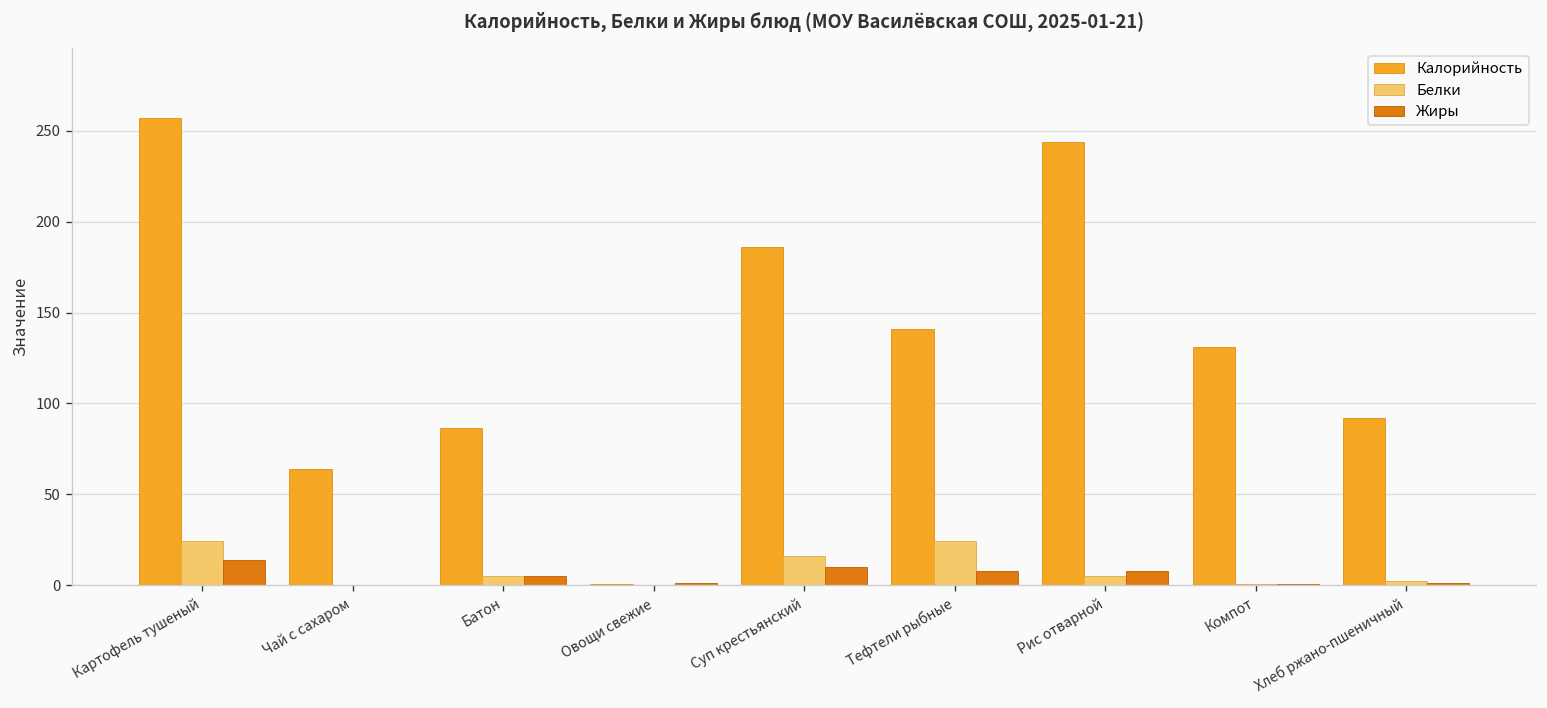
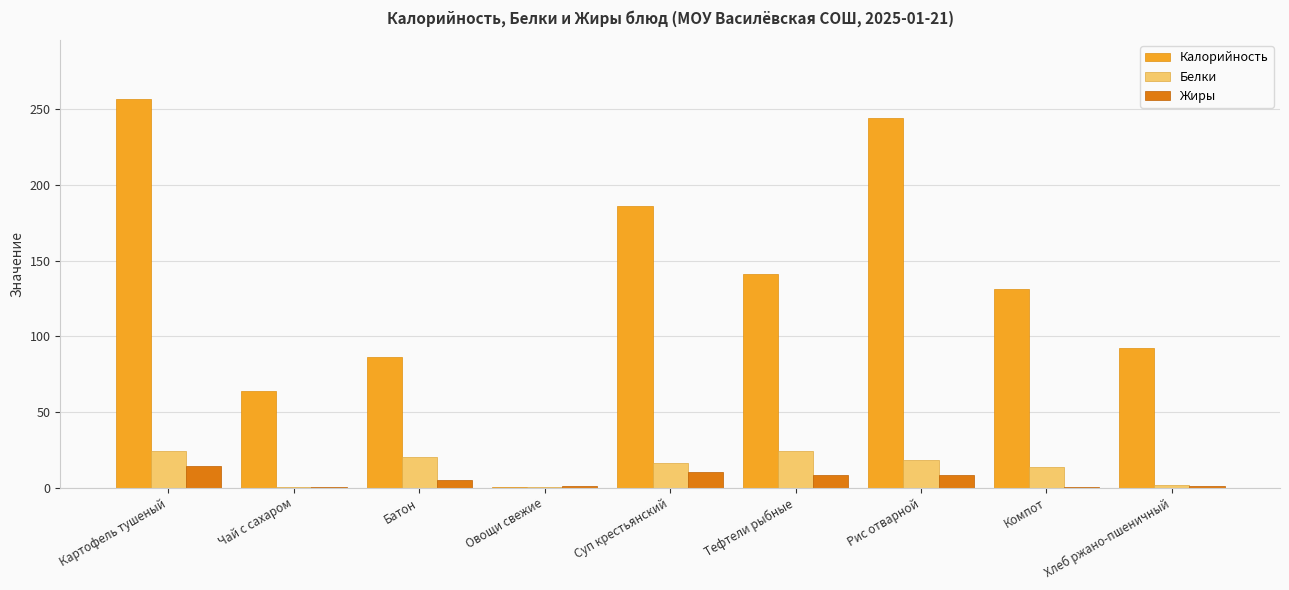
  {
    "Белки": {
      "Картофель тушеный": 24,
-     "Батон": 5,
+     "Батон": 20,
      "Суп крестьянский": 16,
      "Тефтели рыбные": 24,
-     "Рис отварной": 5,
-     "Компот": 1,
+     "Рис отварной": 18,
+     "Компот": 14,
      "Хлеб ржано-пшеничный": 2
    }
  }
